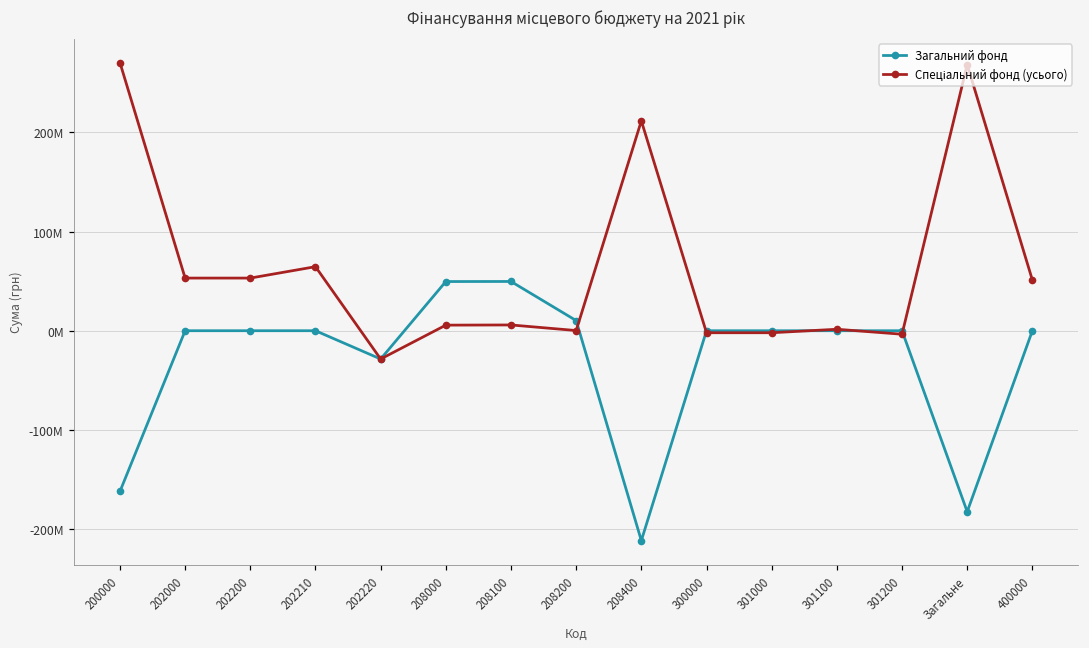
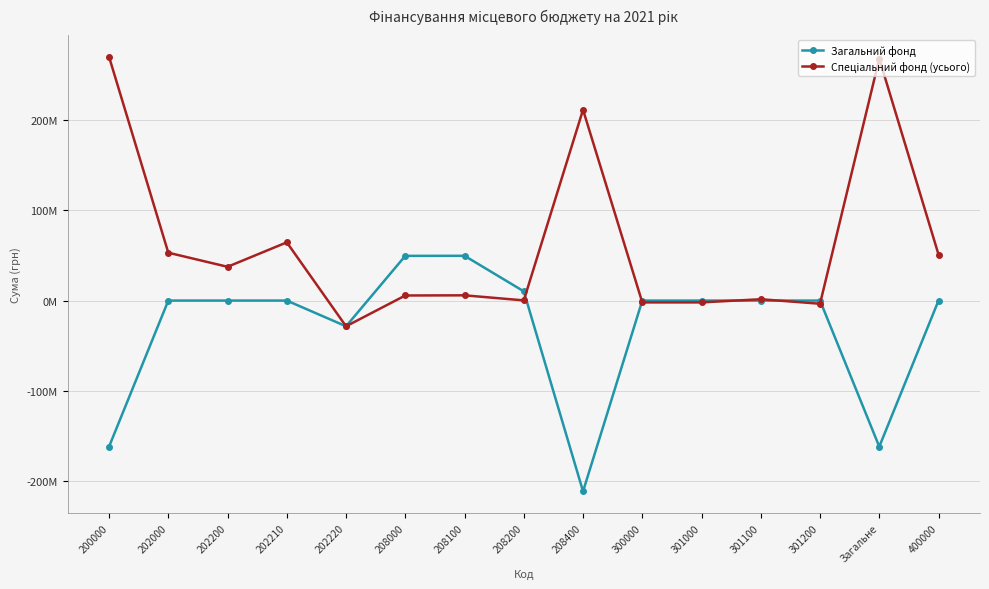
  {
    "Загальний фонд": {
      "200000": -160000000,
      "202000": 0,
      "202200": 0,
      "202210": 0,
      "208000": 50000000,
      "208100": 50000000,
      "208200": 10000000,
      "208400": -210000000,
      "301200": 0,
-     "Загальне": -180000000,
+     "Загальне": -160000000,
      "400000": 0
    },
    "Спеціальний фонд (усього)": {
      "200000": 270000000,
      "202000": 50000000,
-     "202200": 50000000,
+     "202200": 40000000,
      "202210": 60000000,
      "208000": 10000000,
      "208100": 10000000,
      "208200": 0,
      "208400": 210000000,
      "301200": 0,
      "400000": 50000000
    }
  }
